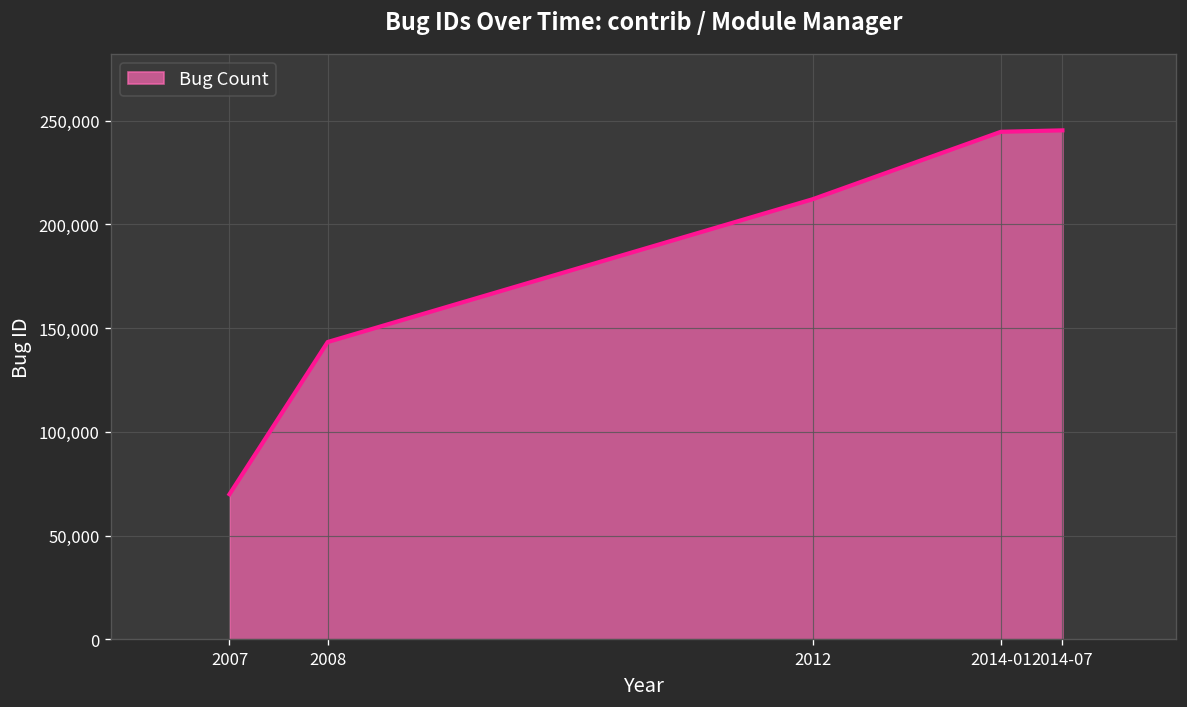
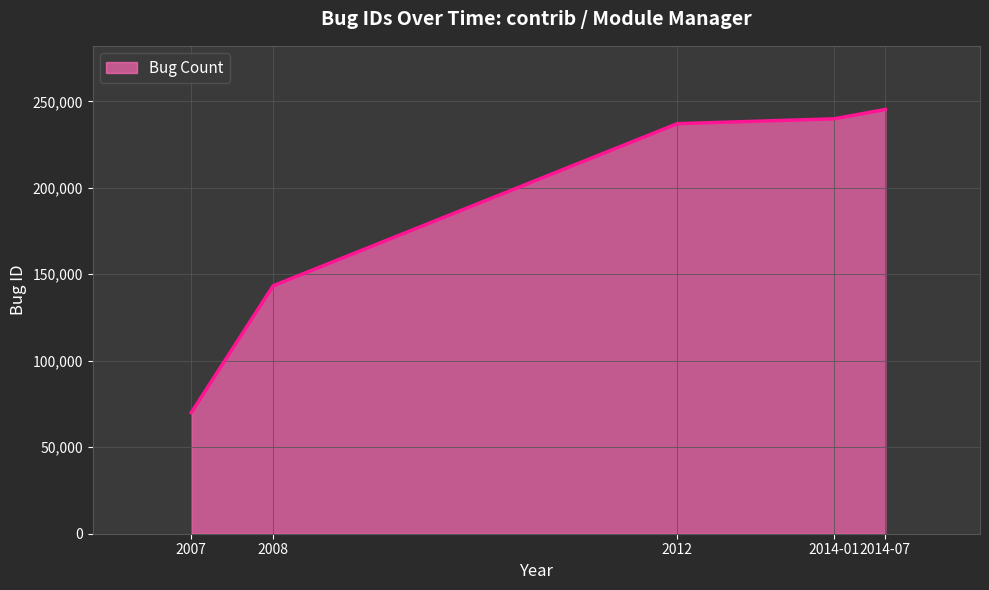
  {
    "2007": "70,000",
    "2008": "143,000",
-   "2012": "212,000",
-   "2014-01": "245,000",
+   "2012": "237,000",
+   "2014-01": "240,000",
    "2014-07": "245,000"
  }
